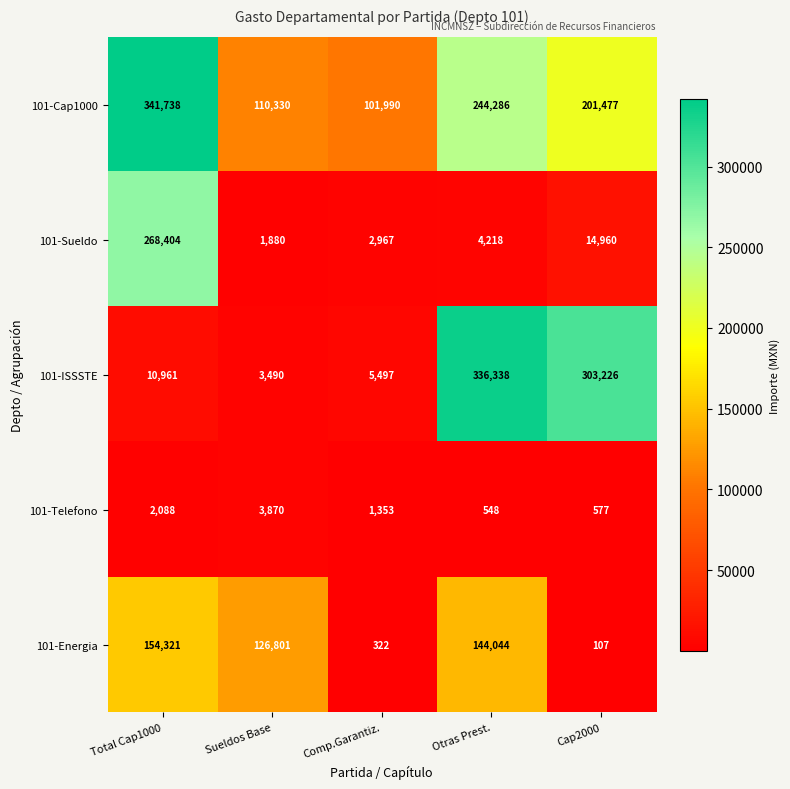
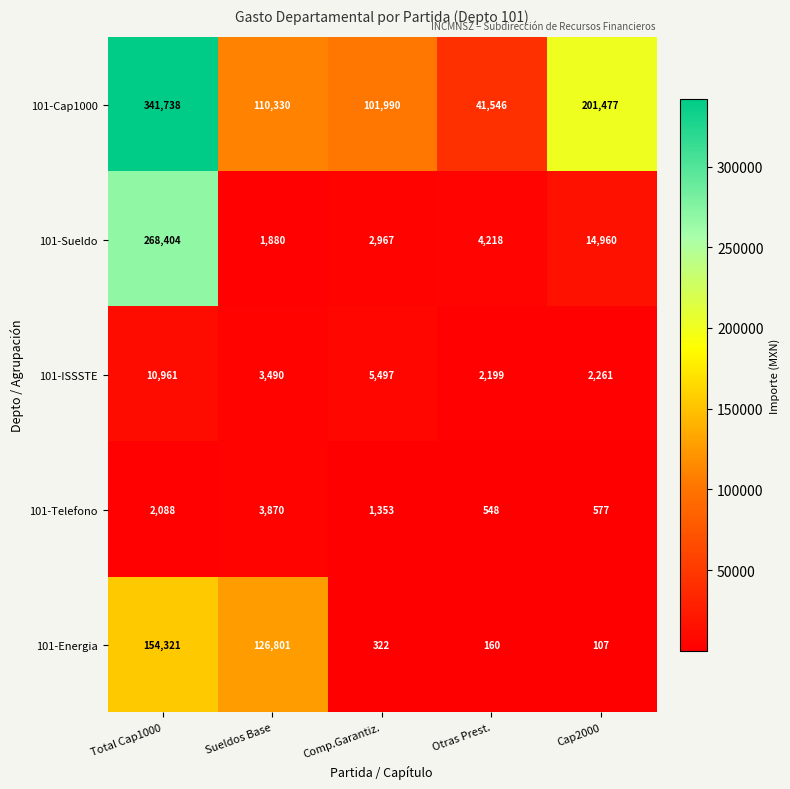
  {
    "101-Cap1000": {
      "Total Cap1000": "341,738",
      "Sueldos Base": "110,330",
      "Comp.Garantiz.": "101,990",
-     "Otras Prest.": "244,286",
+     "Otras Prest.": "41,546",
      "Cap2000": "201,477"
    },
    "101-Sueldo": {
      "Total Cap1000": "268,404",
      "Sueldos Base": "1,880",
      "Comp.Garantiz.": "2,967",
      "Otras Prest.": "4,218",
      "Cap2000": "14,960"
    },
    "101-ISSSTE": {
      "Total Cap1000": "10,961",
      "Sueldos Base": "3,490",
      "Comp.Garantiz.": "5,497",
-     "Otras Prest.": "336,338",
-     "Cap2000": "303,226"
+     "Otras Prest.": "2,199",
+     "Cap2000": "2,261"
    },
    "101-Telefono": {
      "Total Cap1000": "2,088",
      "Sueldos Base": "3,870",
      "Comp.Garantiz.": "1,353",
      "Otras Prest.": "548",
      "Cap2000": "577"
    },
    "101-Energia": {
      "Total Cap1000": "154,321",
      "Sueldos Base": "126,801",
      "Comp.Garantiz.": "322",
-     "Otras Prest.": "144,044",
+     "Otras Prest.": "160",
      "Cap2000": "107"
    }
  }
